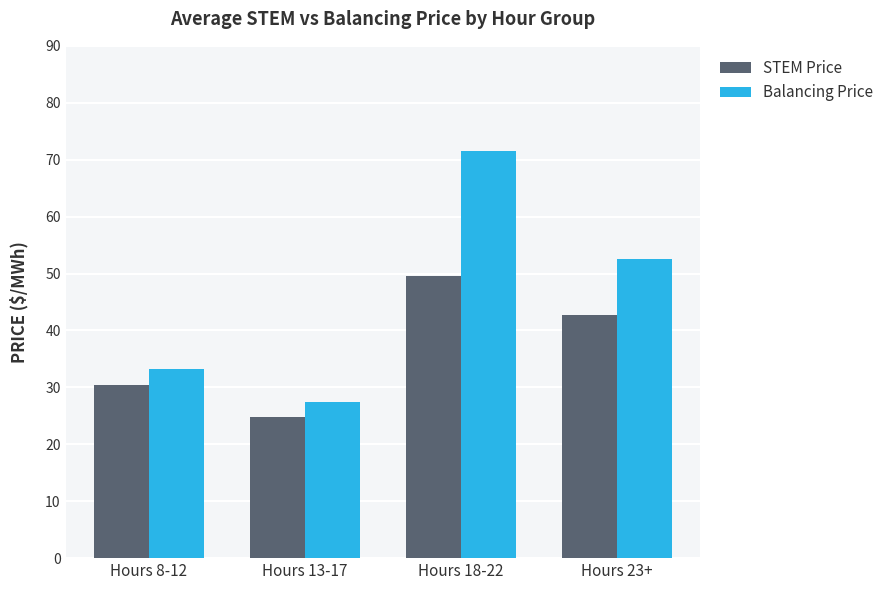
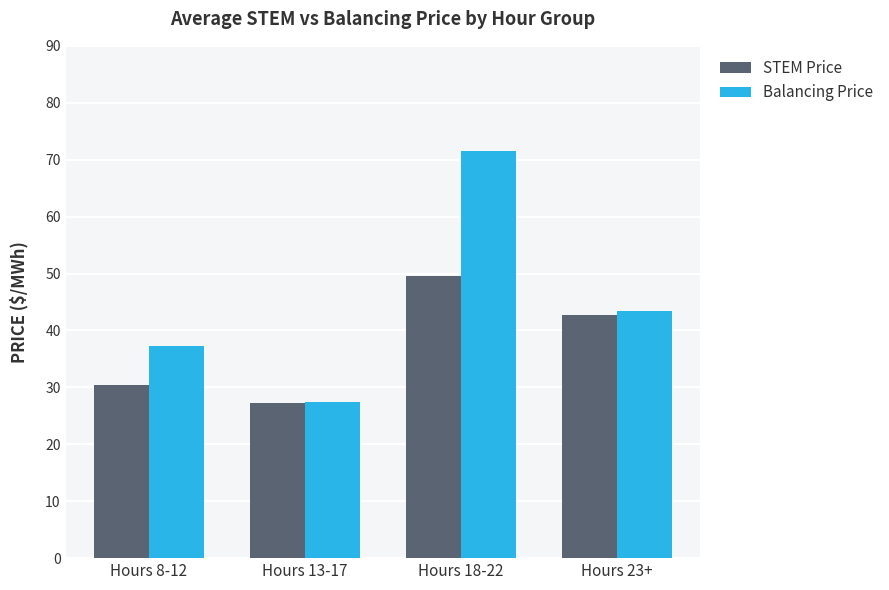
  {
    "STEM Price": {
      "Hours 8-12": 30,
-     "Hours 13-17": 25,
+     "Hours 13-17": 27,
      "Hours 18-22": 50,
      "Hours 23+": 43
    },
    "Balancing Price": {
-     "Hours 8-12": 33,
+     "Hours 8-12": 37,
      "Hours 13-17": 27,
      "Hours 18-22": 72,
-     "Hours 23+": 53
+     "Hours 23+": 43
    }
  }
